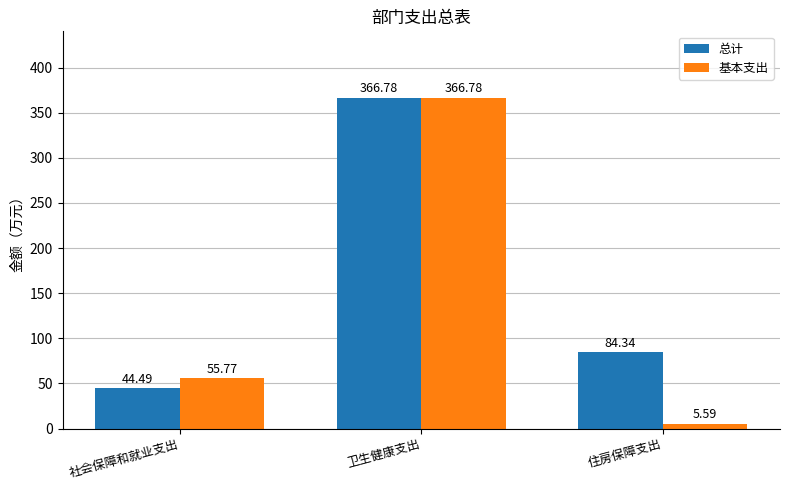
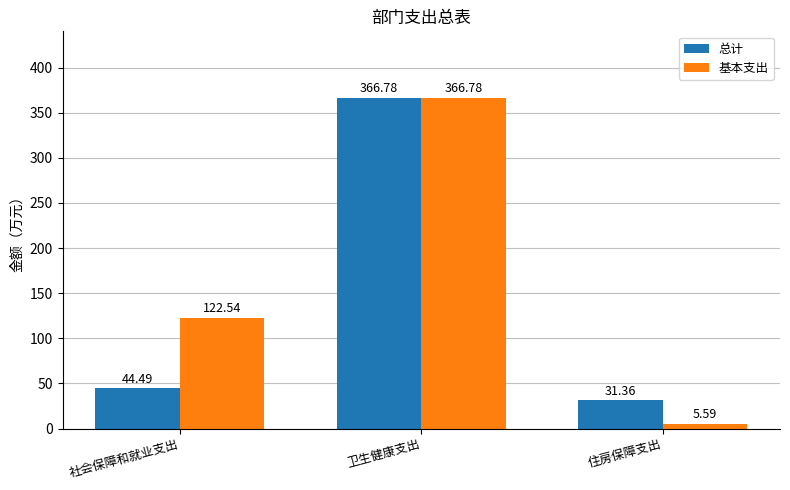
  {
    "总计": {
      "社会保障和就业支出": 44.49,
      "卫生健康支出": 366.78,
-     "住房保障支出": 84.34
+     "住房保障支出": 31.36
    },
    "基本支出": {
-     "社会保障和就业支出": 55.77,
+     "社会保障和就业支出": 122.54,
      "卫生健康支出": 366.78,
      "住房保障支出": 5.59
    }
  }
